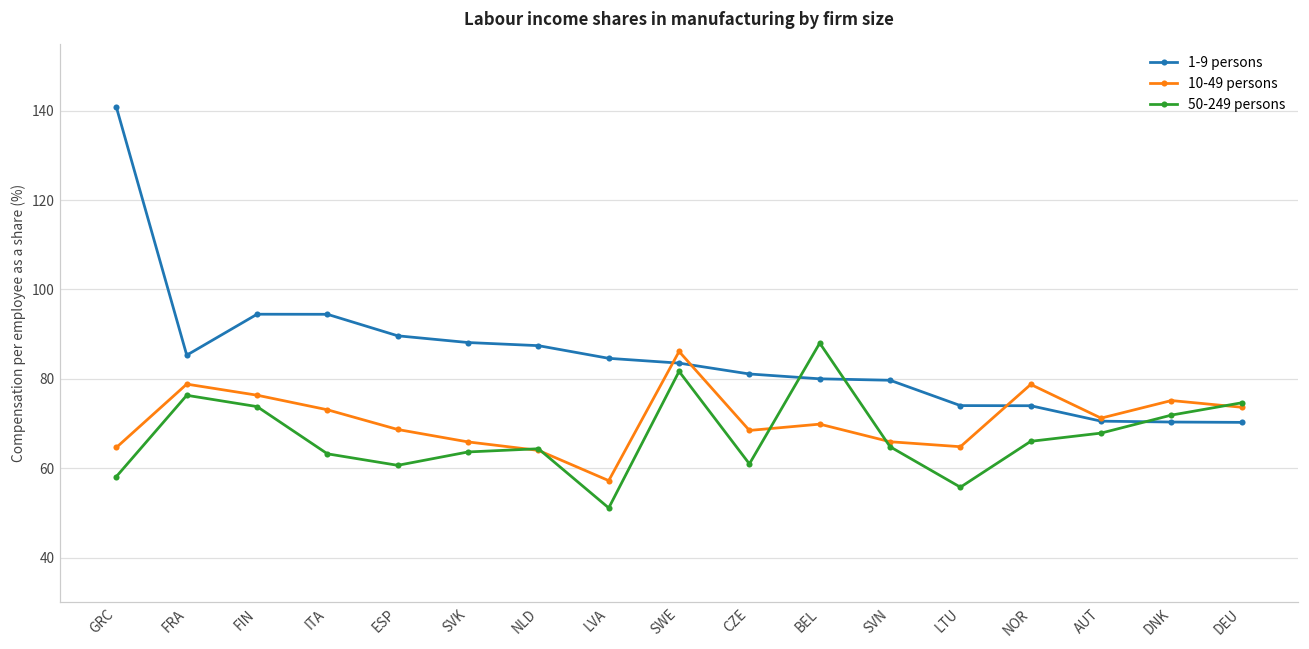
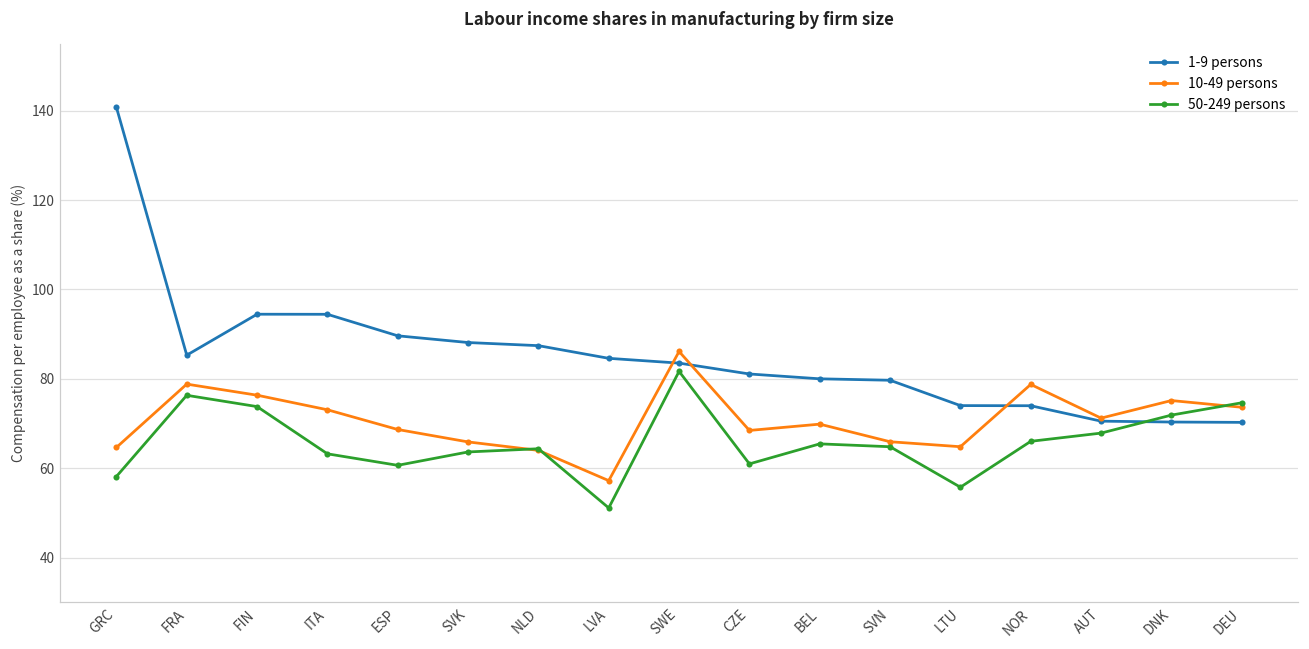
  {
    "1-9 persons": {
      "GRC": 141,
      "FRA": 85,
      "FIN": 94,
      "ITA": 94,
      "ESP": 90,
      "SVK": 88,
      "NLD": 87,
      "LVA": 85,
      "SWE": 84,
      "CZE": 81,
      "BEL": 80,
      "SVN": 80,
      "LTU": 74,
      "NOR": 74,
      "AUT": 71,
      "DNK": 70,
      "DEU": 70
    },
    "10-49 persons": {
      "GRC": 65,
      "FRA": 79,
      "FIN": 76,
      "ITA": 73,
      "ESP": 69,
      "SVK": 66,
      "LVA": 57,
      "SWE": 86,
      "CZE": 68,
      "BEL": 70,
      "SVN": 66,
      "LTU": 65,
      "NOR": 79,
      "AUT": 71,
      "DNK": 75,
      "DEU": 74
    },
    "50-249 persons": {
      "GRC": 58,
      "FRA": 76,
      "FIN": 74,
      "ITA": 63,
      "ESP": 61,
      "SVK": 64,
      "LVA": 51,
      "SWE": 82,
      "CZE": 61,
-     "BEL": 88,
+     "BEL": 65,
      "SVN": 65,
      "LTU": 56,
      "NOR": 66,
      "AUT": 68,
      "DNK": 72,
      "DEU": 75
    }
  }
